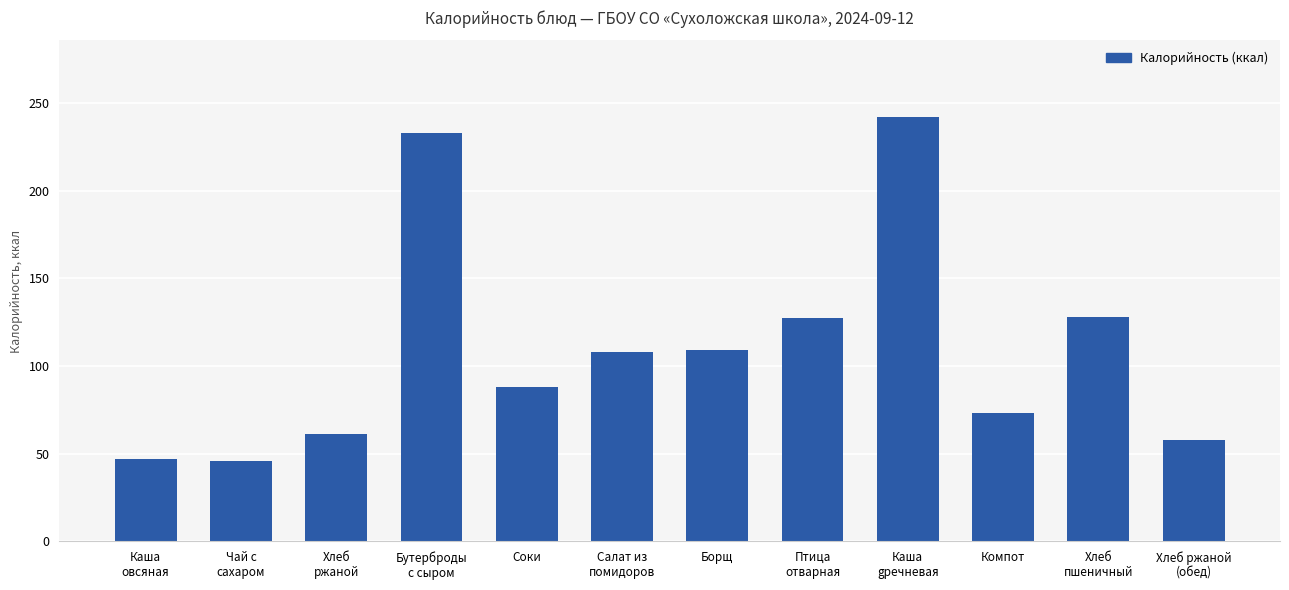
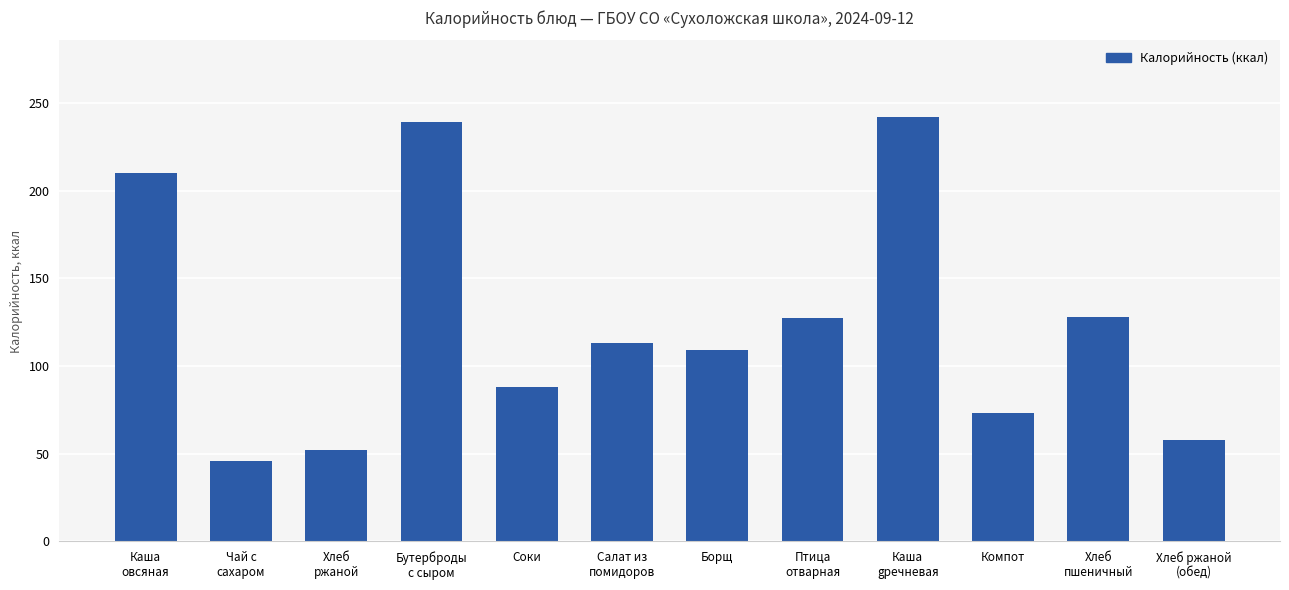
  {
-   "Каша овсяная": 47,
+   "Каша овсяная": 210,
    "Чай с сахаром": 46,
-   "Хлеб ржаной": 61,
-   "Бутерброды с сыром": 233,
+   "Хлеб ржаной": 52,
+   "Бутерброды с сыром": 239,
    "Соки": 88,
-   "Салат из помидоров": 108,
+   "Салат из помидоров": 113,
    "Борщ": 109,
    "Птица отварная": 127,
    "Каша gречневая": 242,
    "Компот": 73,
    "Хлеб пшеничный": 128,
    "Хлеб ржаной (обед)": 58
  }
